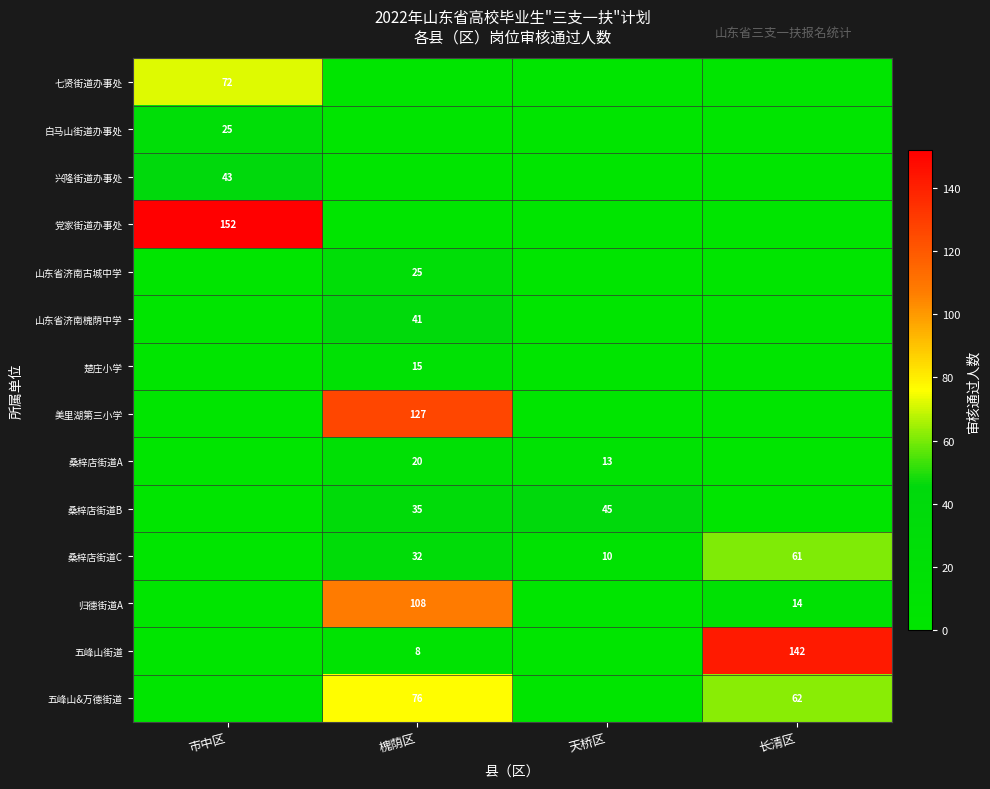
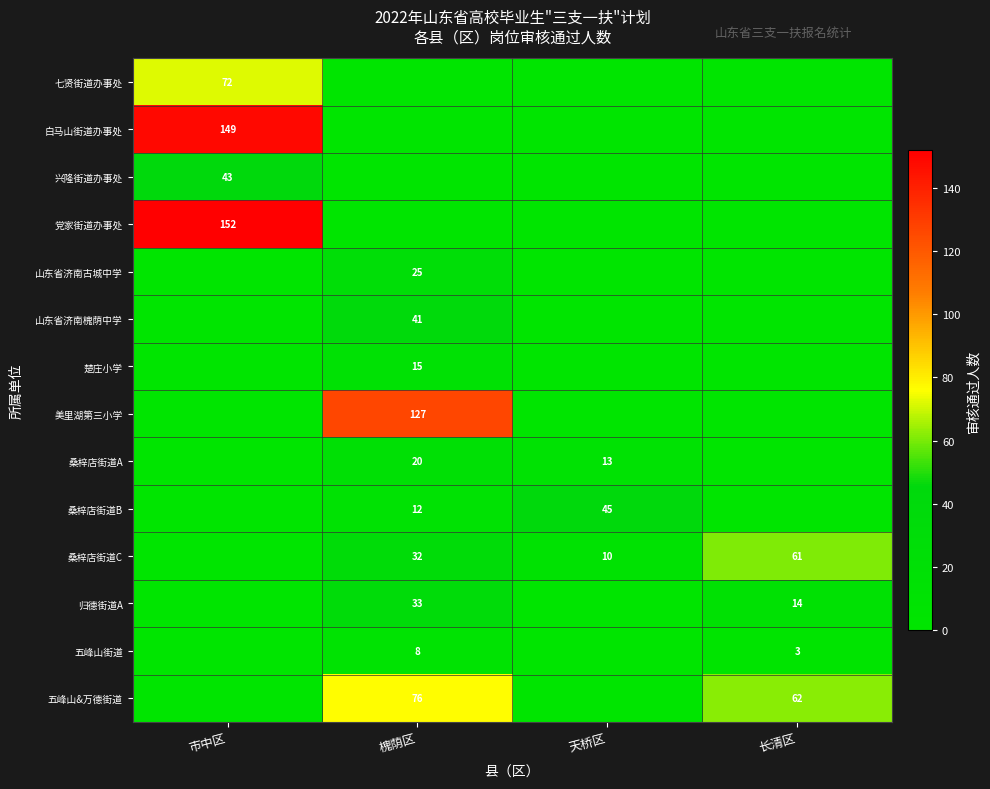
  {
    "七贤街道办事处": {
      "市中区": 72
    },
    "白马山街道办事处": {
-     "市中区": 25
+     "市中区": 149
    },
    "兴隆街道办事处": {
      "市中区": 43
    },
    "党家街道办事处": {
      "市中区": 152
    },
    "山东省济南古城中学": {
      "槐荫区": 25
    },
    "山东省济南槐荫中学": {
      "槐荫区": 41
    },
    "楚庄小学": {
      "槐荫区": 15
    },
    "美里湖第三小学": {
      "槐荫区": 127
    },
    "桑梓店街道A": {
      "槐荫区": 20,
      "天桥区": 13
    },
    "桑梓店街道B": {
-     "槐荫区": 35,
+     "槐荫区": 12,
      "天桥区": 45
    },
    "桑梓店街道C": {
      "槐荫区": 32,
      "天桥区": 10,
      "长清区": 61
    },
    "归德街道A": {
-     "槐荫区": 108,
+     "槐荫区": 33,
      "长清区": 14
    },
    "五峰山街道": {
      "槐荫区": 8,
-     "长清区": 142
+     "长清区": 3
    },
    "五峰山&万德街道": {
      "槐荫区": 76,
      "长清区": 62
    }
  }
